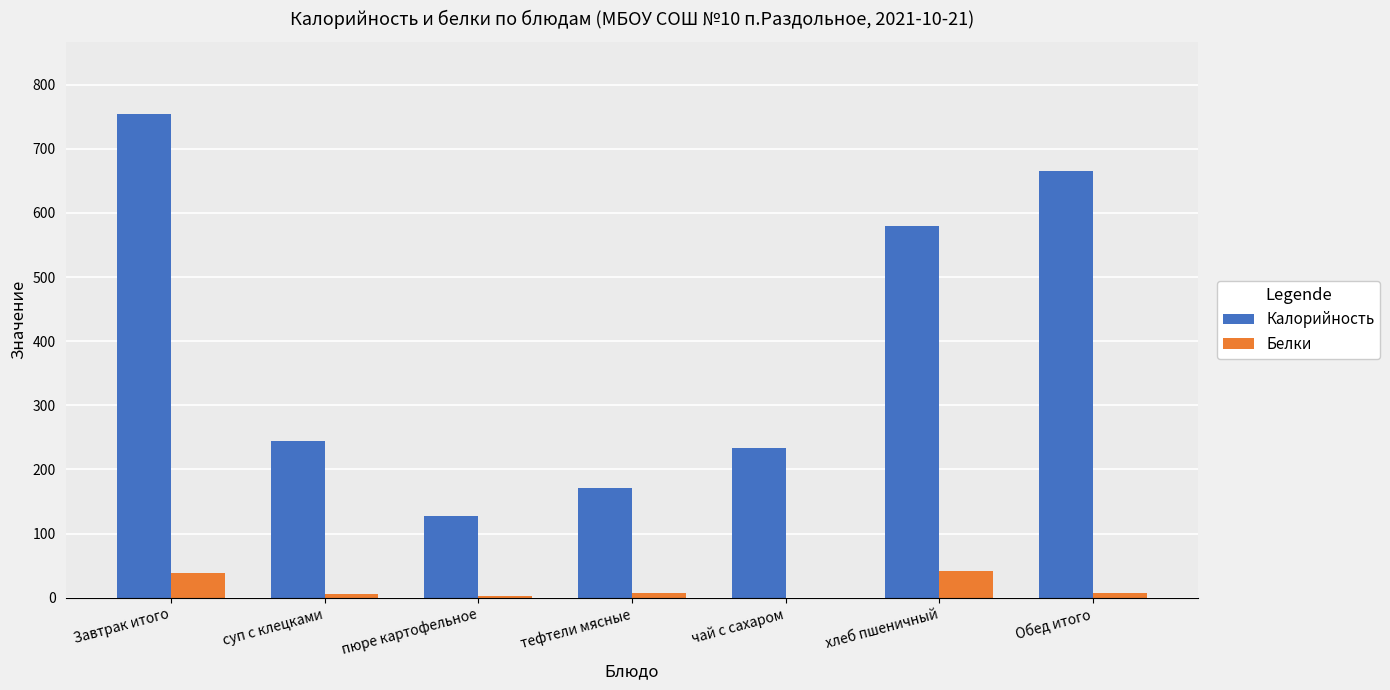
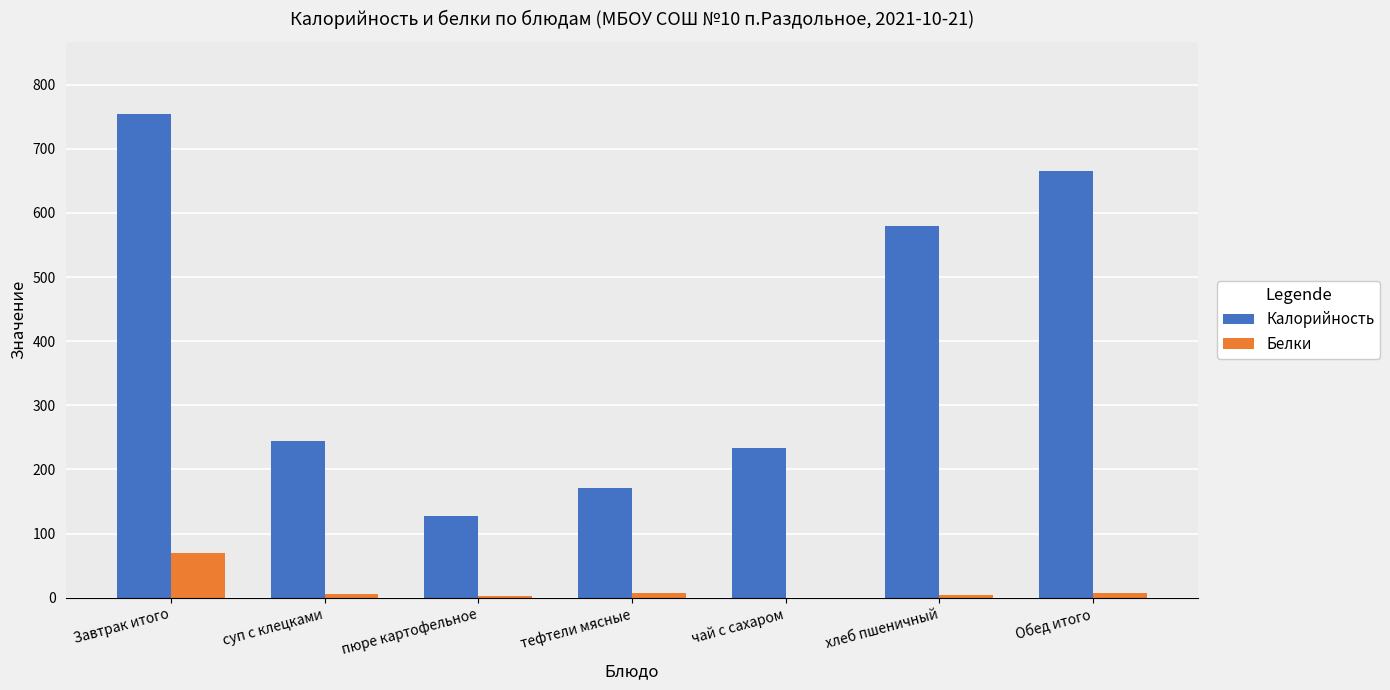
  {
    "Калорийность": {
      "Завтрак итого": 750,
      "суп с клецками": 240,
      "пюре картофельное": 130,
      "тефтели мясные": 170,
      "чай с сахаром": 230,
      "хлеб пшеничный": 580,
      "Обед итого": 670
    },
    "Белки": {
-     "Завтрак итого": 40,
+     "Завтрак итого": 70,
      "суп с клецками": 10,
      "тефтели мясные": 10,
-     "хлеб пшеничный": 40,
+     "хлеб пшеничный": 0,
      "Обед итого": 10
    }
  }
